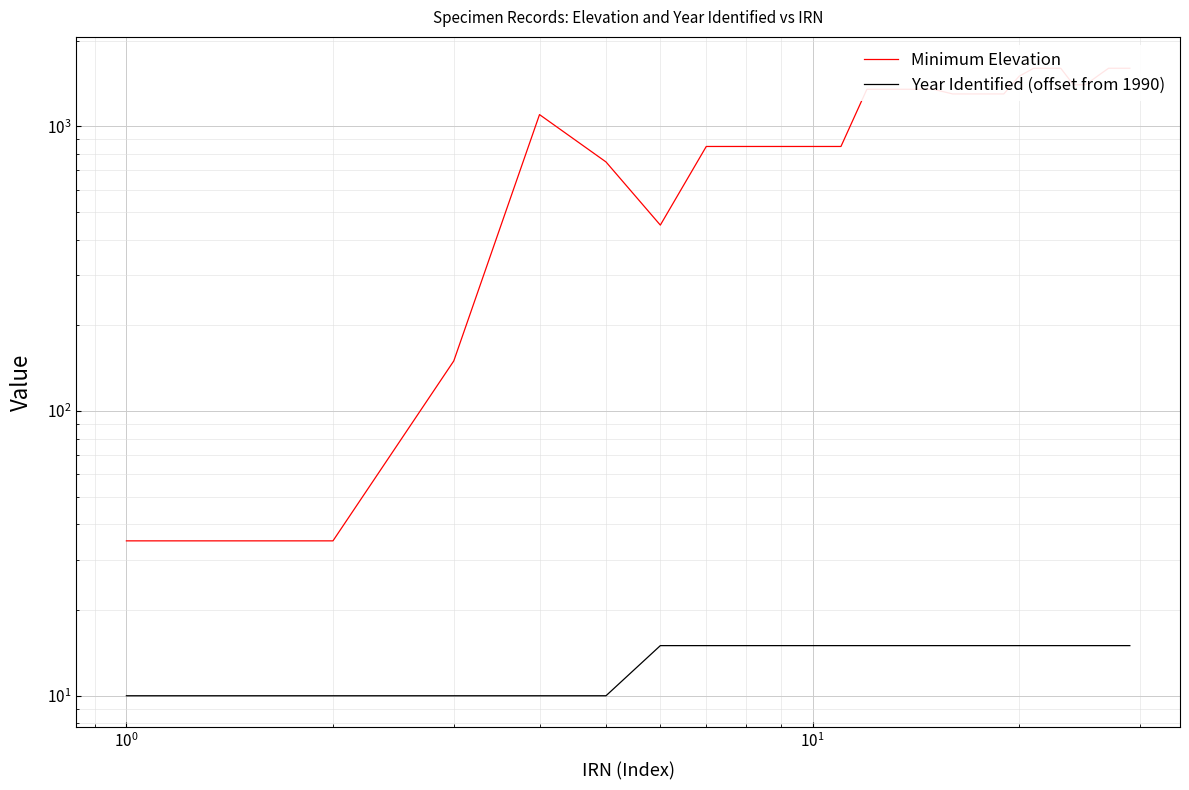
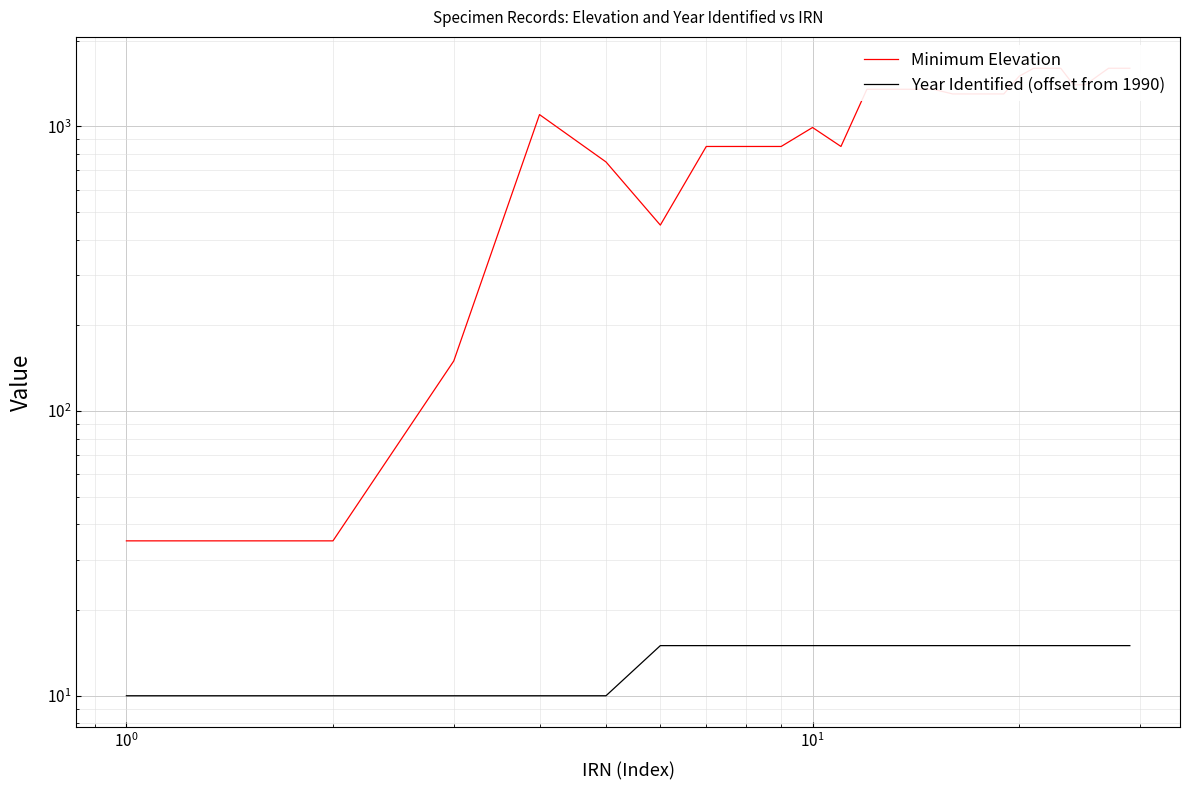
  {
    "Minimum Elevation": {
      "10^0": 35,
-     "10^1": 850
+     "10^1": 990
    },
    "Year Identified (offset from 1990)": {
      "10^0": 10,
      "10^1": 15
    }
  }
